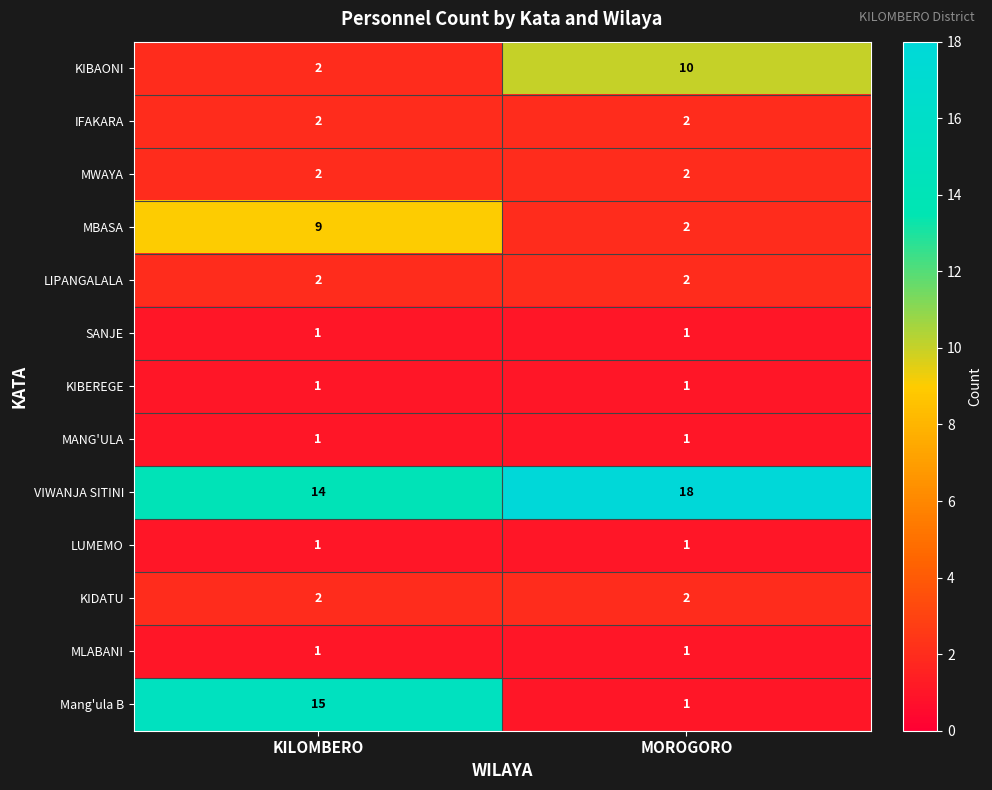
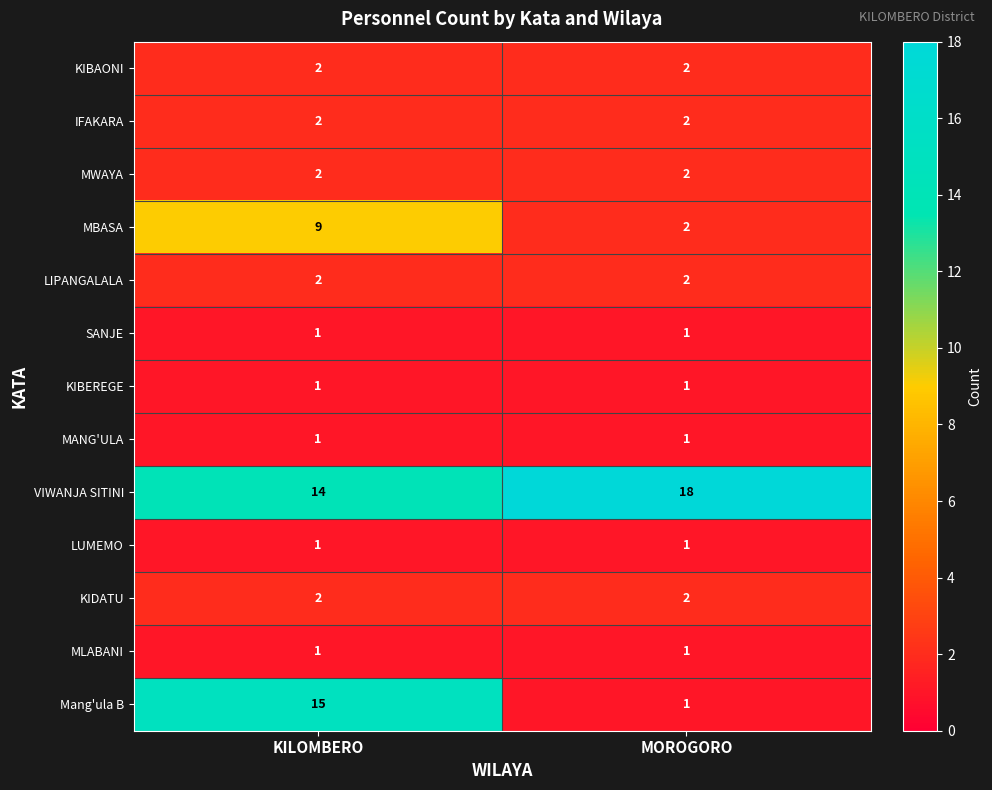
  {
    "KIBAONI": {
      "KILOMBERO": 2,
-     "MOROGORO": 10
+     "MOROGORO": 2
    },
    "IFAKARA": {
      "KILOMBERO": 2,
      "MOROGORO": 2
    },
    "MWAYA": {
      "KILOMBERO": 2,
      "MOROGORO": 2
    },
    "MBASA": {
      "KILOMBERO": 9,
      "MOROGORO": 2
    },
    "LIPANGALALA": {
      "KILOMBERO": 2,
      "MOROGORO": 2
    },
    "SANJE": {
      "KILOMBERO": 1,
      "MOROGORO": 1
    },
    "KIBEREGE": {
      "KILOMBERO": 1,
      "MOROGORO": 1
    },
    "MANG'ULA": {
      "KILOMBERO": 1,
      "MOROGORO": 1
    },
    "VIWANJA SITINI": {
      "KILOMBERO": 14,
      "MOROGORO": 18
    },
    "LUMEMO": {
      "KILOMBERO": 1,
      "MOROGORO": 1
    },
    "KIDATU": {
      "KILOMBERO": 2,
      "MOROGORO": 2
    },
    "MLABANI": {
      "KILOMBERO": 1,
      "MOROGORO": 1
    },
    "Mang'ula B": {
      "KILOMBERO": 15,
      "MOROGORO": 1
    }
  }
